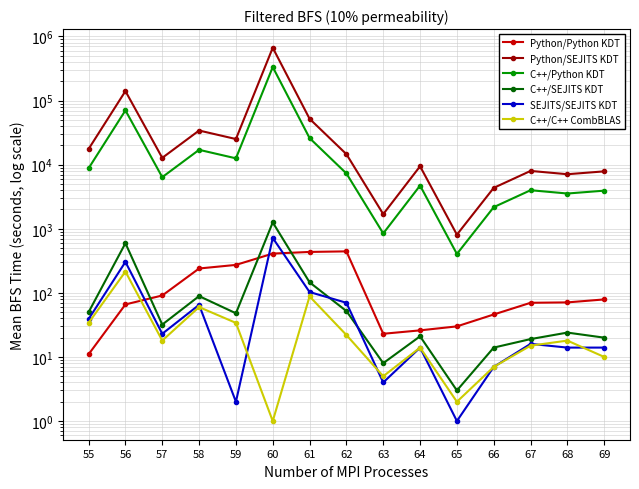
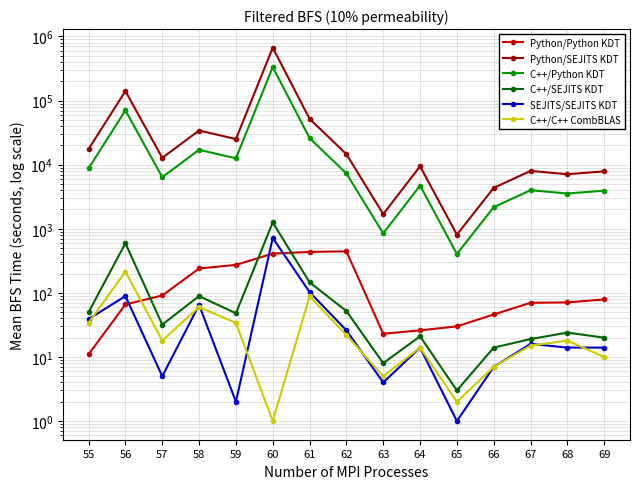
  {
    "SEJITS/SEJITS KDT": {
      "55": 40,
-     "56": 300,
-     "57": 23,
+     "56": 90,
+     "57": 5,
      "59": 2,
      "60": 700,
      "61": 100,
-     "62": 70,
+     "62": 26,
      "63": 4,
      "65": 1,
      "68": 14,
      "69": 14
    },
    "C++/C++ CombBLAS": {
      "55": 30,
      "56": 220,
      "57": 18,
      "59": 30,
      "60": 1,
      "61": 90,
      "62": 22,
      "63": 5,
      "65": 2,
      "68": 18,
      "69": 10
    }
  }
